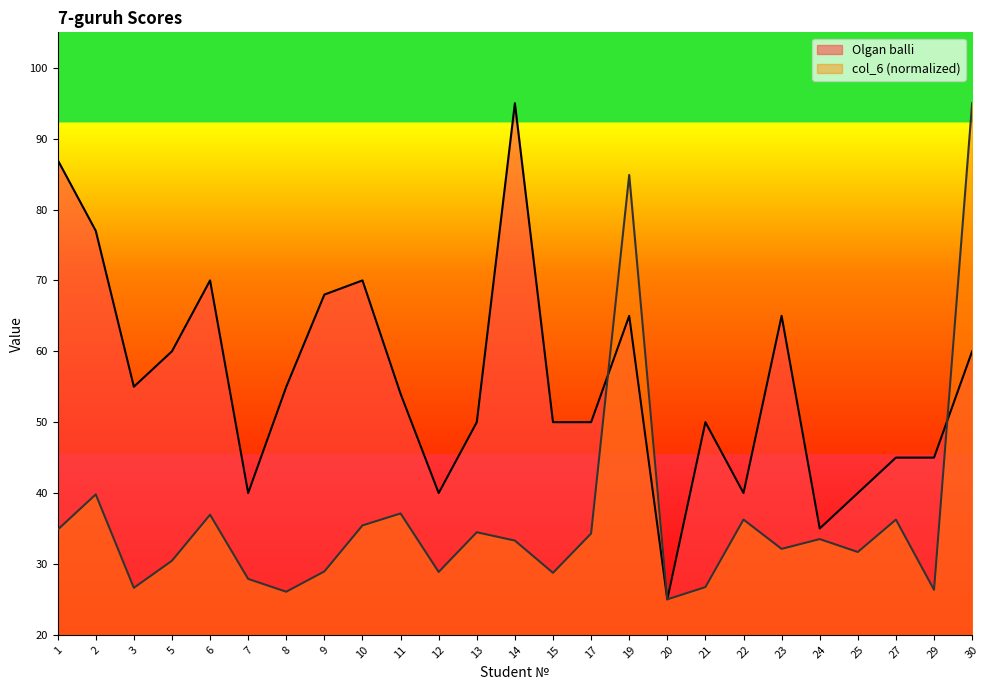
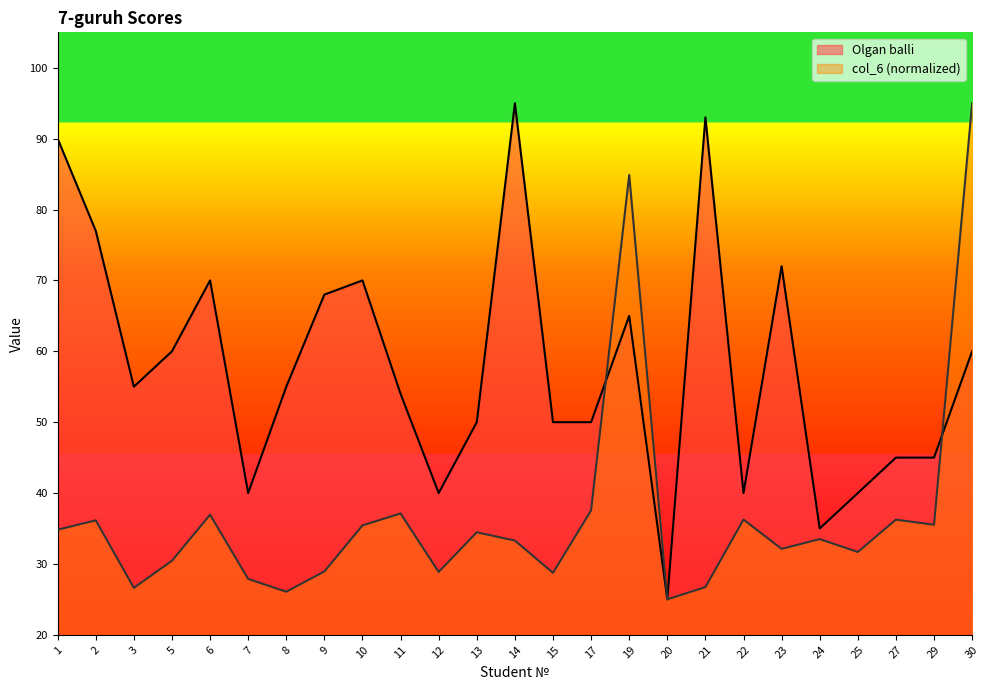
  {
    "Olgan balli": {
-     "1": 87,
+     "1": 90,
      "2": 77,
      "3": 55,
      "5": 60,
      "6": 70,
      "7": 40,
      "8": 55,
      "9": 68,
      "10": 70,
      "11": 54,
      "12": 40,
      "13": 50,
      "14": 95,
      "15": 50,
      "17": 50,
      "19": 65,
-     "21": 50,
+     "21": 93,
      "22": 40,
-     "23": 65,
+     "23": 72,
      "24": 35,
      "25": 40,
      "27": 45,
      "29": 45,
      "30": 60
    },
    "col_6 (normalized)": {
      "1": 35,
-     "2": 40,
+     "2": 36,
      "3": 27,
      "5": 30,
      "6": 37,
      "7": 28,
      "8": 26,
      "9": 29,
      "10": 35,
      "11": 37,
      "12": 29,
      "13": 34,
      "14": 33,
      "15": 29,
-     "17": 34,
+     "17": 38,
      "19": 85,
      "21": 27,
      "22": 36,
      "23": 32,
      "24": 34,
      "25": 32,
      "27": 36,
-     "29": 26,
+     "29": 36,
      "30": 95
    }
  }
